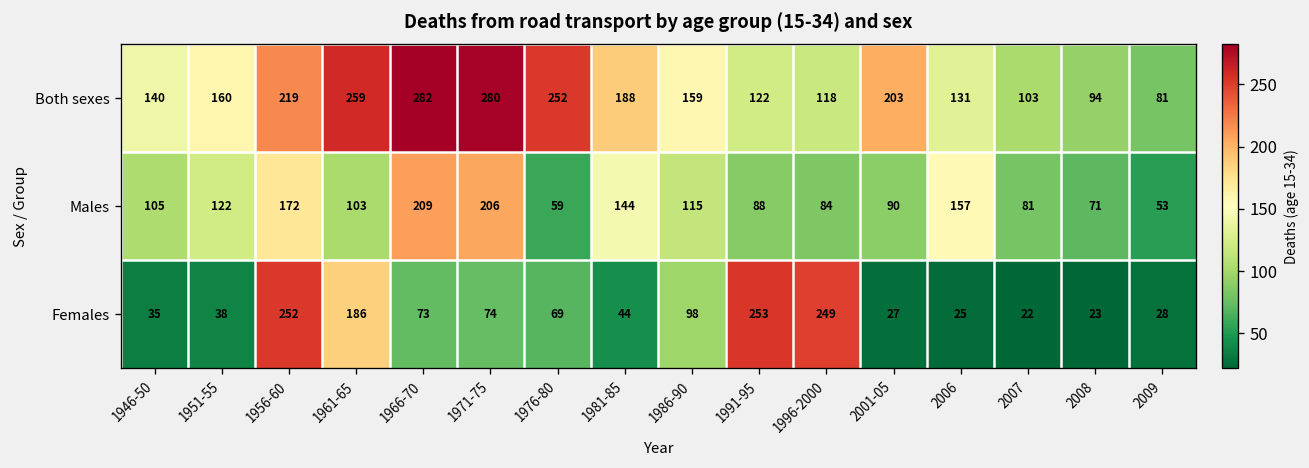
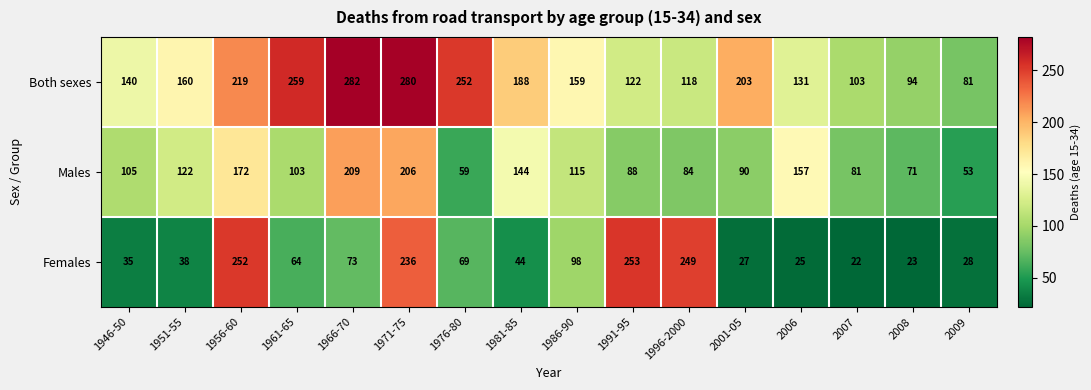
  {
    "Both sexes": {
      "1946-50": 140,
      "1951-55": 160,
      "1956-60": 219,
      "1961-65": 259,
      "1966-70": 282,
      "1971-75": 280,
      "1976-80": 252,
      "1981-85": 188,
      "1986-90": 159,
      "1991-95": 122,
      "1996-2000": 118,
      "2001-05": 203,
      "2006": 131,
      "2007": 103,
      "2008": 94,
      "2009": 81
    },
    "Males": {
      "1946-50": 105,
      "1951-55": 122,
      "1956-60": 172,
      "1961-65": 103,
      "1966-70": 209,
      "1971-75": 206,
      "1976-80": 59,
      "1981-85": 144,
      "1986-90": 115,
      "1991-95": 88,
      "1996-2000": 84,
      "2001-05": 90,
      "2006": 157,
      "2007": 81,
      "2008": 71,
      "2009": 53
    },
    "Females": {
      "1946-50": 35,
      "1951-55": 38,
      "1956-60": 252,
-     "1961-65": 186,
+     "1961-65": 64,
      "1966-70": 73,
-     "1971-75": 74,
+     "1971-75": 236,
      "1976-80": 69,
      "1981-85": 44,
      "1986-90": 98,
      "1991-95": 253,
      "1996-2000": 249,
      "2001-05": 27,
      "2006": 25,
      "2007": 22,
      "2008": 23,
      "2009": 28
    }
  }
